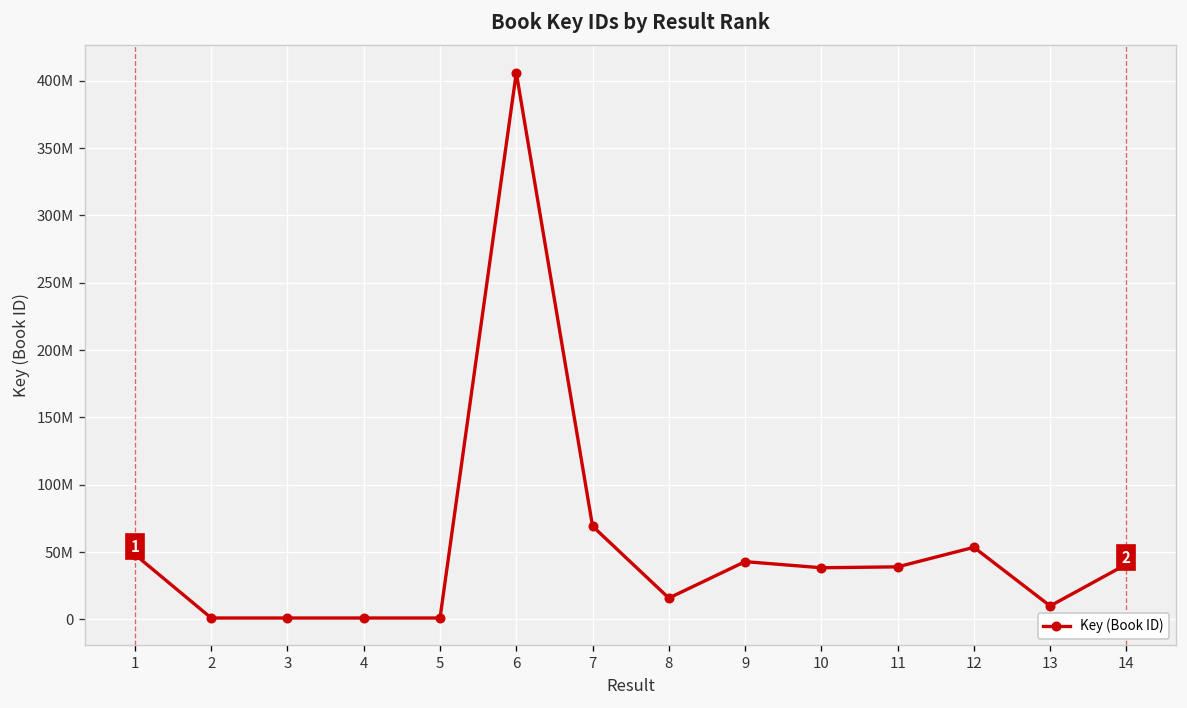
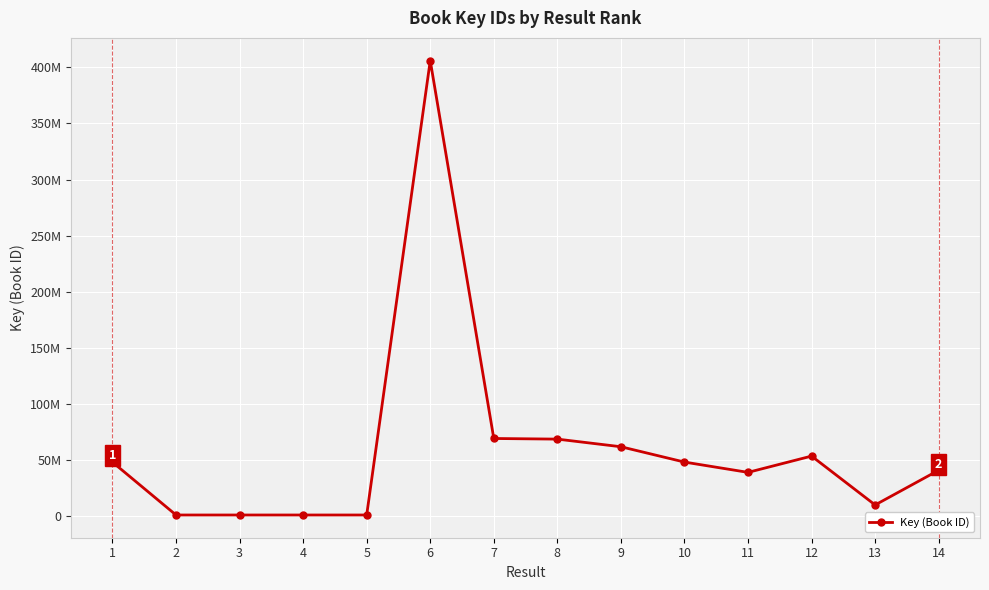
  {
    "2": 1000000,
    "3": 1000000,
    "4": 1000000,
    "5": 1000000,
    "6": 406000000,
    "7": 69000000,
-   "8": 16000000,
-   "9": 43000000,
-   "10": 38000000,
+   "8": 69000000,
+   "9": 62000000,
+   "10": 48000000,
    "11": 39000000,
    "12": 54000000,
    "13": 10000000
  }
